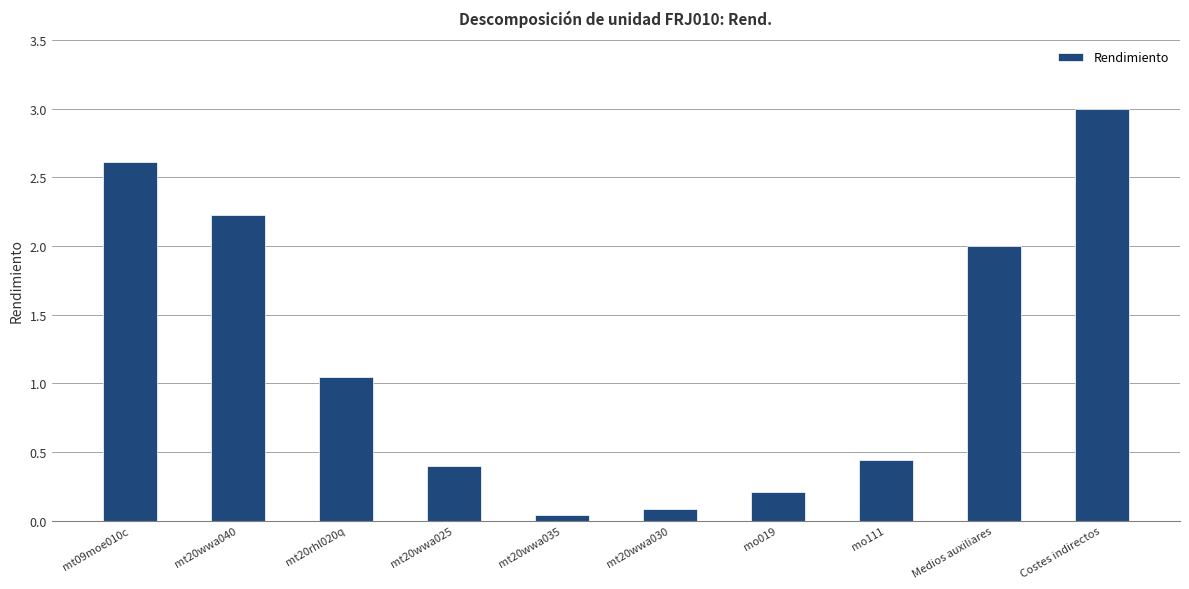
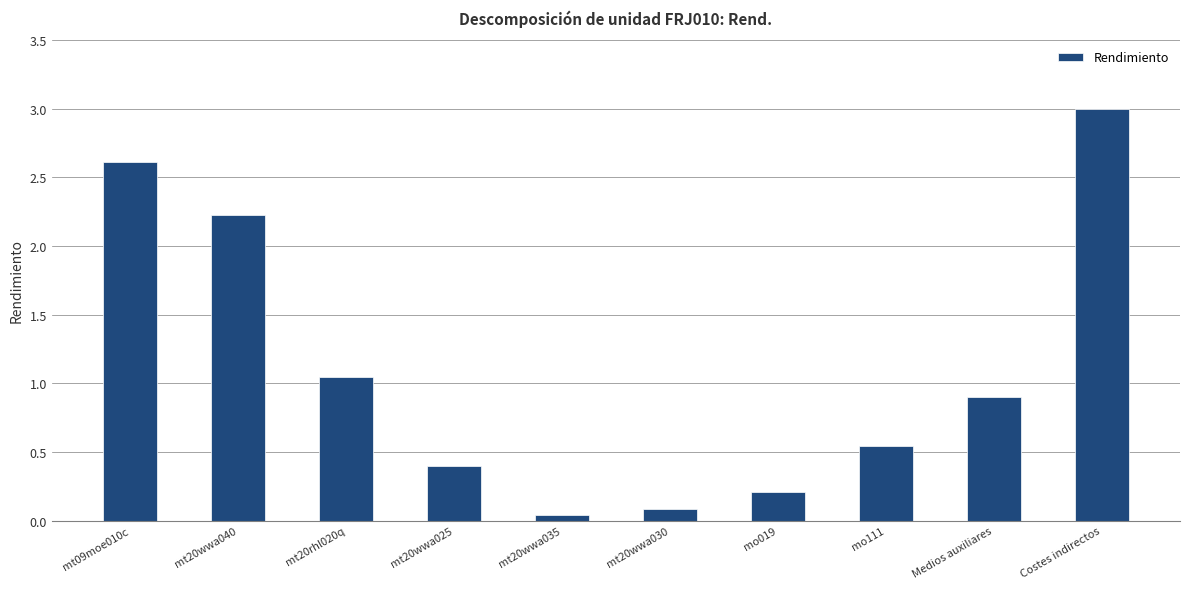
  {
    "mt09moe010c": 2.62,
    "mt20wwa040": 2.22,
    "mt20rhl020q": 1.05,
    "mt20wwa025": 0.40,
    "mt20wwa035": 0.04,
    "mt20wwa030": 0.08,
    "mo019": 0.21,
-   "mo111": 0.44,
-   "Medios auxiliares": 2.0,
+   "mo111": 0.55,
+   "Medios auxiliares": 0.9,
    "Costes indirectos": 3.00
  }
